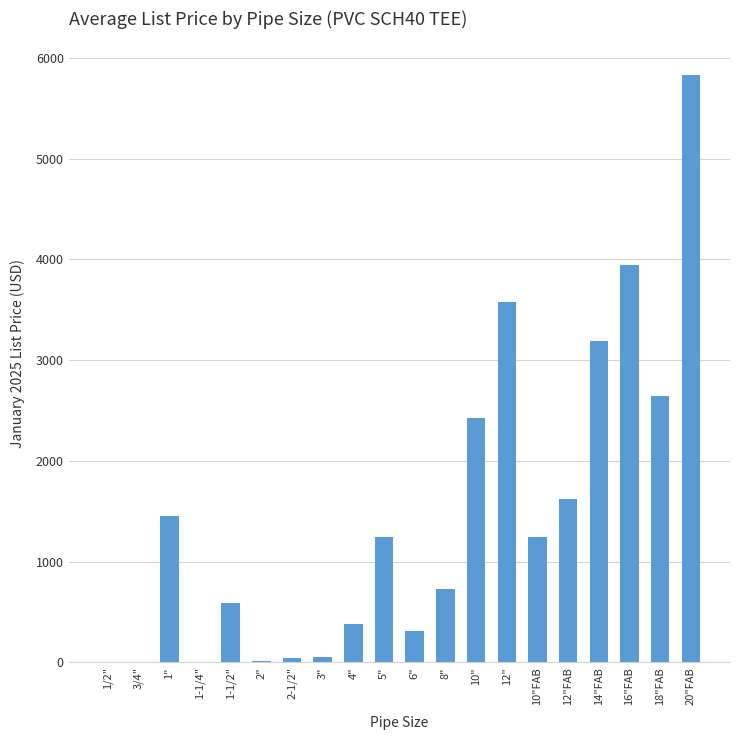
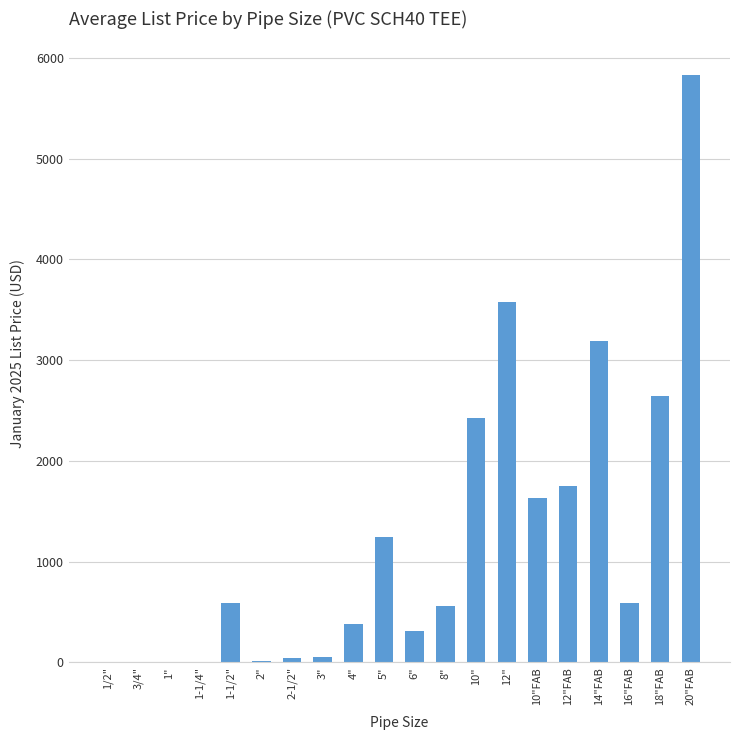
  {
-   "1\"": 1450,
+   "1\"": 0,
    "1-1/2\"": 590,
    "2-1/2\"": 40,
    "3\"": 50,
    "4\"": 380,
    "5\"": 1250,
    "6\"": 320,
-   "8\"": 730,
+   "8\"": 560,
    "10\"": 2420,
    "12\"": 3580,
-   "10\"FAB": 1240,
-   "12\"FAB": 1620,
+   "10\"FAB": 1630,
+   "12\"FAB": 1750,
    "14\"FAB": 3190,
-   "16\"FAB": 3940,
+   "16\"FAB": 590,
    "18\"FAB": 2640,
    "20\"FAB": 5830
  }
